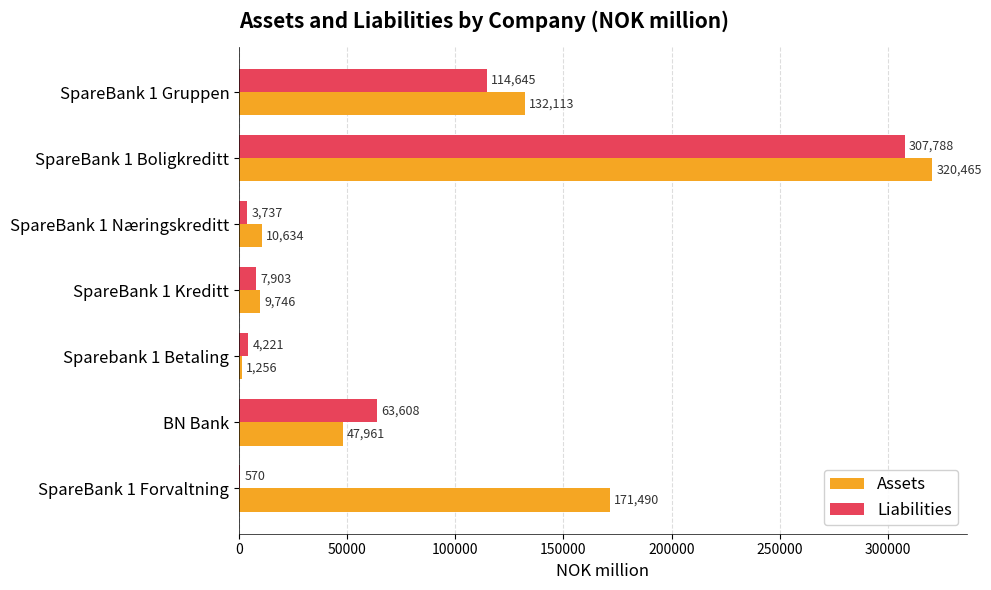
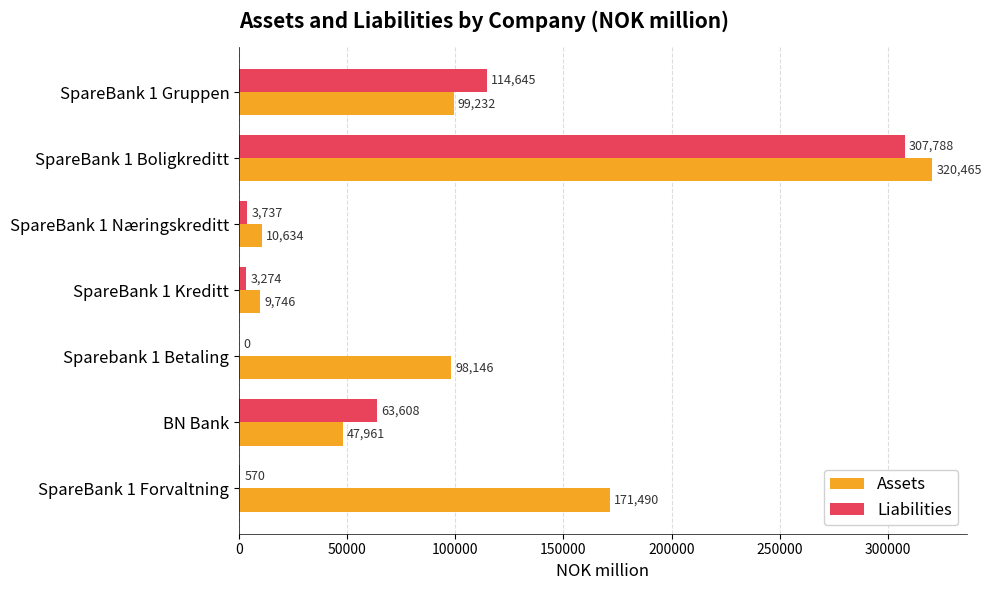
  {
    "Assets": {
-     "SpareBank 1 Gruppen": "132,113",
+     "SpareBank 1 Gruppen": "99,232",
      "SpareBank 1 Boligkreditt": "320,465",
      "SpareBank 1 Næringskreditt": "10,634",
      "SpareBank 1 Kreditt": "9,746",
-     "Sparebank 1 Betaling": "1,256",
+     "Sparebank 1 Betaling": "98,146",
      "BN Bank": "47,961",
      "SpareBank 1 Forvaltning": "171,490"
    },
    "Liabilities": {
      "SpareBank 1 Gruppen": "114,645",
      "SpareBank 1 Boligkreditt": "307,788",
      "SpareBank 1 Næringskreditt": "3,737",
-     "SpareBank 1 Kreditt": "7,903",
-     "Sparebank 1 Betaling": "4,221",
+     "SpareBank 1 Kreditt": "3,274",
+     "Sparebank 1 Betaling": "0",
      "BN Bank": "63,608",
      "SpareBank 1 Forvaltning": "570"
    }
  }
